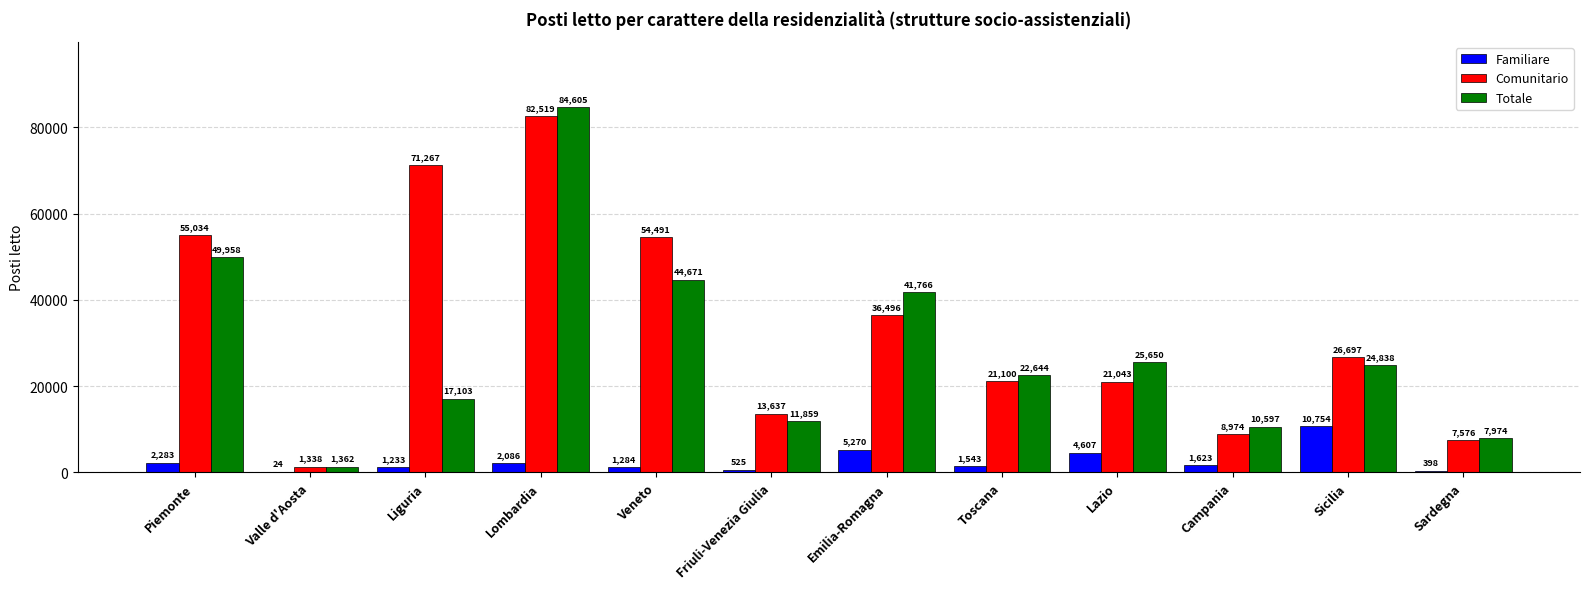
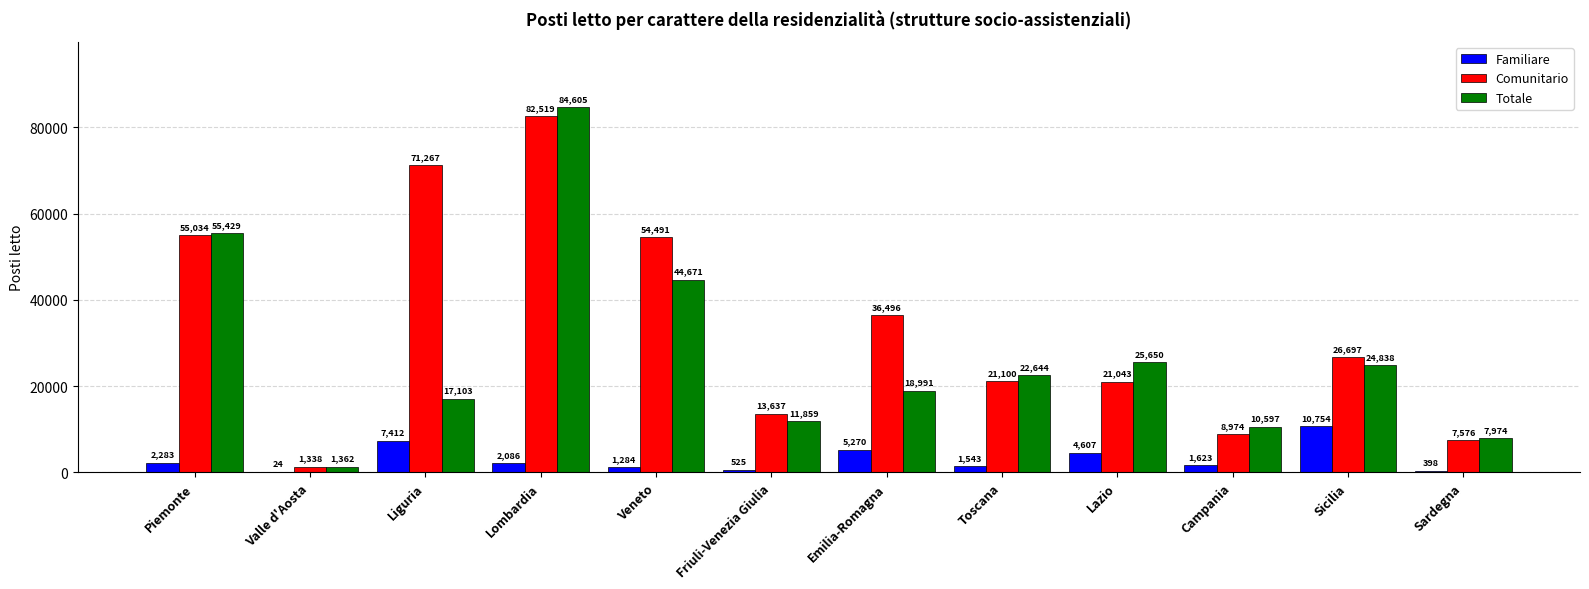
  {
    "Familiare": {
      "Piemonte": "2,283",
      "Valle d'Aosta": "24",
-     "Liguria": "1,233",
+     "Liguria": "7,412",
      "Lombardia": "2,086",
      "Veneto": "1,284",
      "Friuli-Venezia Giulia": "525",
      "Emilia-Romagna": "5,270",
      "Toscana": "1,543",
      "Lazio": "4,607",
      "Campania": "1,623",
      "Sicilia": "10,754",
      "Sardegna": "398"
    },
    "Comunitario": {
      "Piemonte": "55,034",
      "Valle d'Aosta": "1,338",
      "Liguria": "71,267",
      "Lombardia": "82,519",
      "Veneto": "54,491",
      "Friuli-Venezia Giulia": "13,637",
      "Emilia-Romagna": "36,496",
      "Toscana": "21,100",
      "Lazio": "21,043",
      "Campania": "8,974",
      "Sicilia": "26,697",
      "Sardegna": "7,576"
    },
    "Totale": {
-     "Piemonte": "49,958",
+     "Piemonte": "55,429",
      "Valle d'Aosta": "1,362",
      "Liguria": "17,103",
      "Lombardia": "84,605",
      "Veneto": "44,671",
      "Friuli-Venezia Giulia": "11,859",
-     "Emilia-Romagna": "41,766",
+     "Emilia-Romagna": "18,991",
      "Toscana": "22,644",
      "Lazio": "25,650",
      "Campania": "10,597",
      "Sicilia": "24,838",
      "Sardegna": "7,974"
    }
  }
